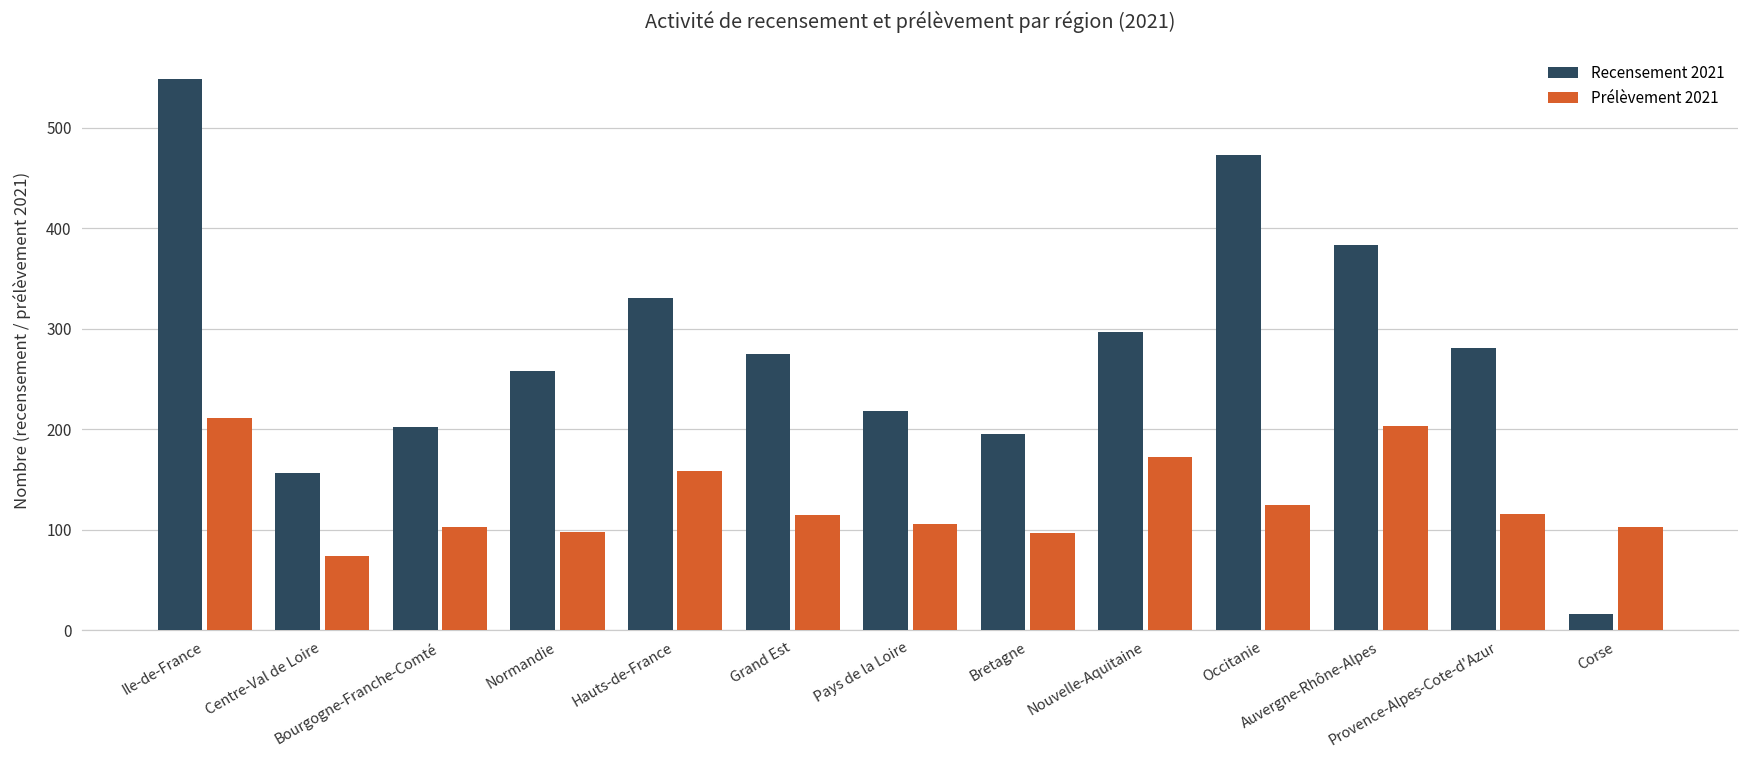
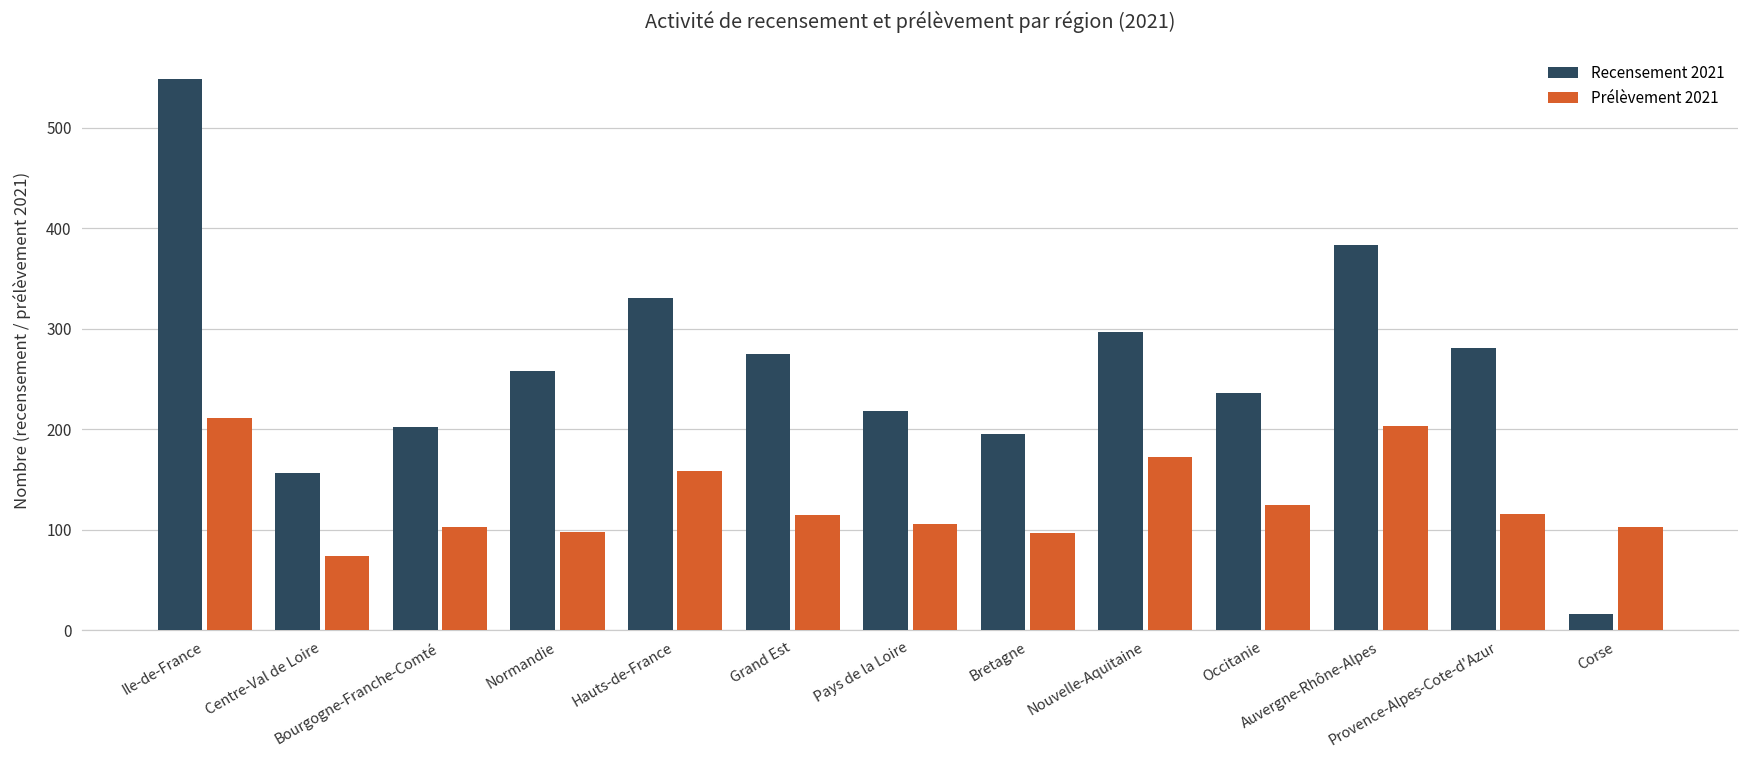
  {
    "Recensement 2021": {
      "Ile-de-France": 550,
      "Centre-Val de Loire": 160,
      "Bourgogne-Franche-Comté": 200,
      "Normandie": 260,
      "Hauts-de-France": 330,
      "Grand Est": 280,
      "Pays de la Loire": 220,
      "Bretagne": 200,
      "Nouvelle-Aquitaine": 300,
-     "Occitanie": 470,
+     "Occitanie": 240,
      "Auvergne-Rhône-Alpes": 380,
      "Provence-Alpes-Cote-d'Azur": 280,
      "Corse": 20
    },
    "Prélèvement 2021": {
      "Ile-de-France": 210,
      "Centre-Val de Loire": 70,
      "Bourgogne-Franche-Comté": 100,
      "Normandie": 100,
      "Hauts-de-France": 160,
      "Grand Est": 120,
      "Pays de la Loire": 110,
      "Bretagne": 100,
      "Nouvelle-Aquitaine": 170,
      "Occitanie": 130,
      "Auvergne-Rhône-Alpes": 200,
      "Provence-Alpes-Cote-d'Azur": 120,
      "Corse": 100
    }
  }
